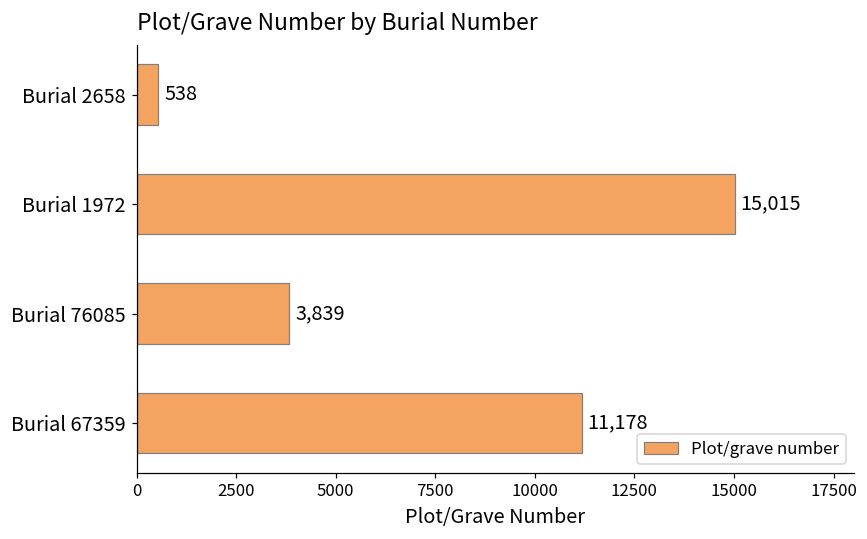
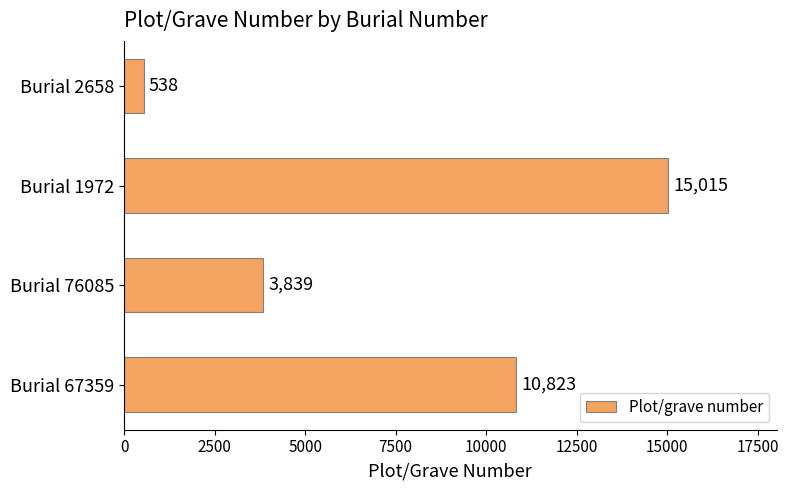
  {
    "Burial 2658": "538",
    "Burial 1972": "15,015",
    "Burial 76085": "3,839",
-   "Burial 67359": "11,178"
+   "Burial 67359": "10,823"
  }
